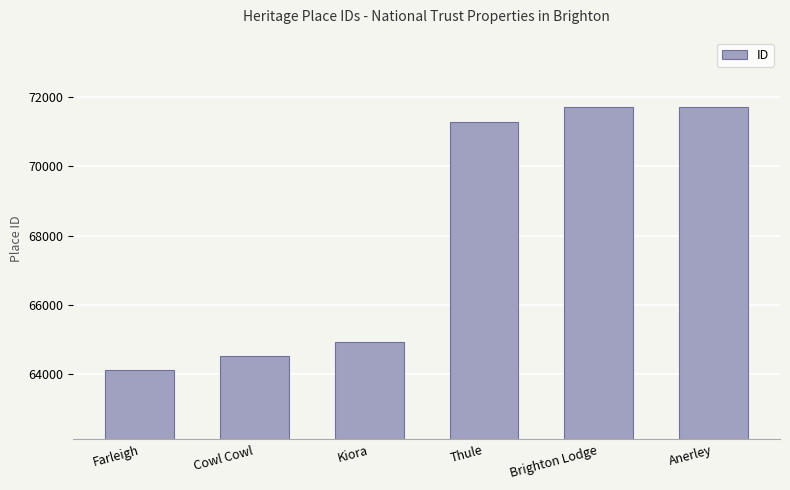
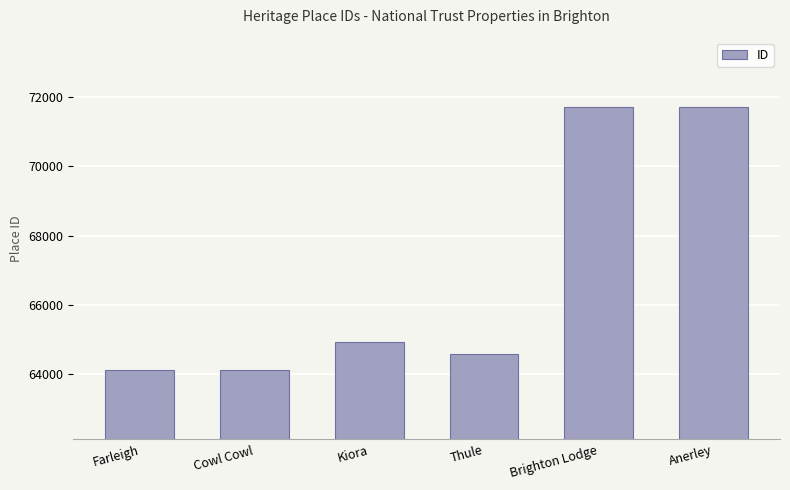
  {
    "Farleigh": 64100,
-   "Cowl Cowl": 64500,
+   "Cowl Cowl": 64100,
    "Kiora": 64900,
-   "Thule": 71300,
+   "Thule": 64600,
    "Brighton Lodge": 71700,
    "Anerley": 71700
  }
